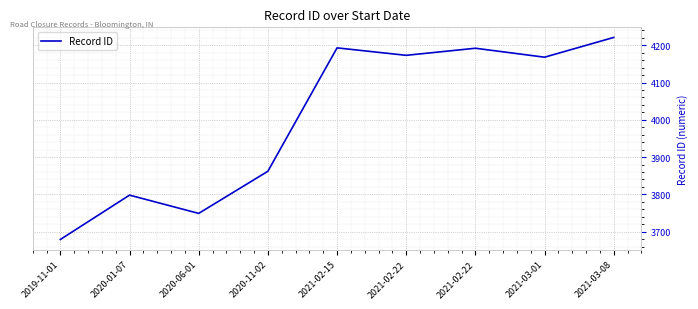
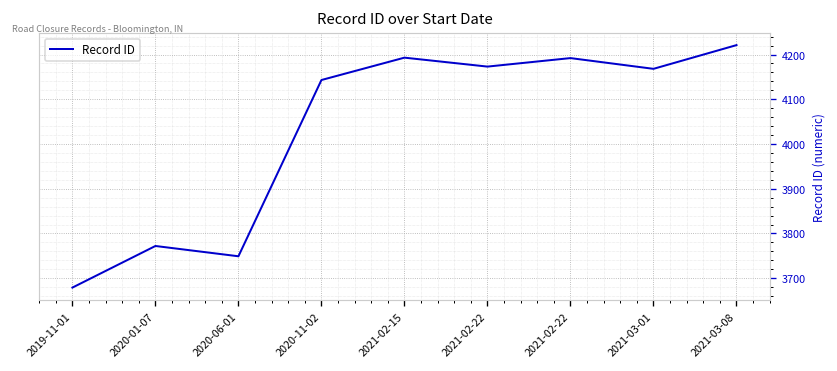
  {
    "2019-11-01": 3680,
-   "2020-01-07": 3800,
+   "2020-01-07": 3770,
    "2020-06-01": 3750,
-   "2020-11-02": 3860,
+   "2020-11-02": 4140,
    "2021-02-15": 4190,
    "2021-03-01": 4170,
    "2021-03-08": 4220
  }
